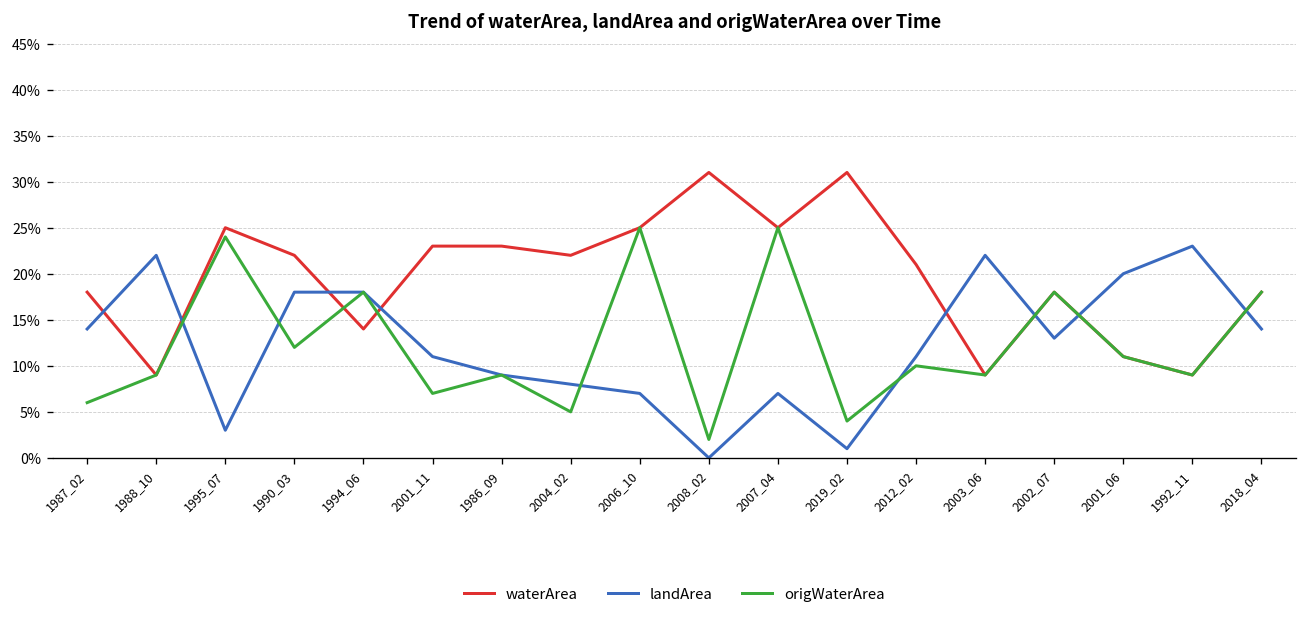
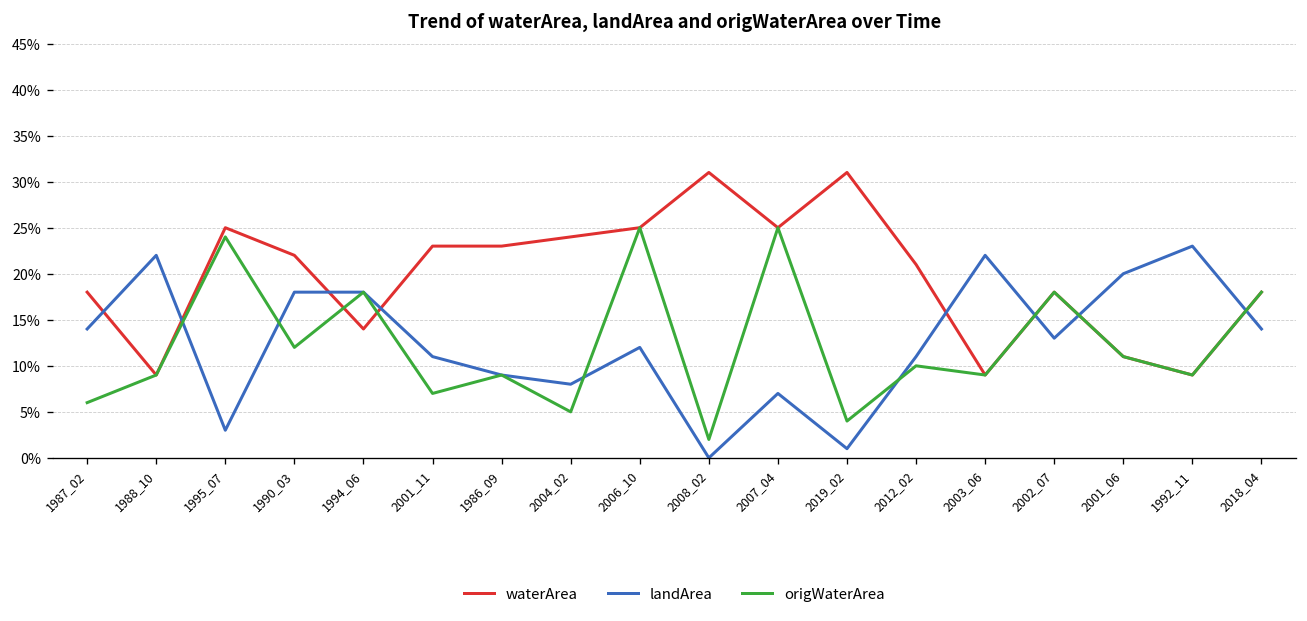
  {
    "waterArea": {
      "1987_02": "18%",
      "1995_07": "25%",
      "1990_03": "22%",
      "1994_06": "14%",
      "2001_11": "23%",
      "1986_09": "23%",
-     "2004_02": "22%",
+     "2004_02": "24%",
      "2008_02": "31%",
      "2019_02": "31%",
      "2012_02": "21%"
    },
    "landArea": {
      "1987_02": "14%",
      "1988_10": "22%",
      "1995_07": "3%",
      "1990_03": "18%",
      "2001_11": "11%",
      "2004_02": "8%",
-     "2006_10": "7%",
+     "2006_10": "12%",
      "2008_02": "0%",
      "2007_04": "7%",
      "2019_02": "1%",
      "2012_02": "11%",
      "2003_06": "22%",
      "2002_07": "13%",
      "2001_06": "20%",
      "1992_11": "23%",
      "2018_04": "14%"
    },
    "origWaterArea": {
      "1987_02": "6%",
      "1995_07": "24%",
      "1990_03": "12%",
      "2001_11": "7%",
      "2004_02": "5%",
      "2008_02": "2%",
      "2019_02": "4%",
      "2012_02": "10%"
    }
  }
